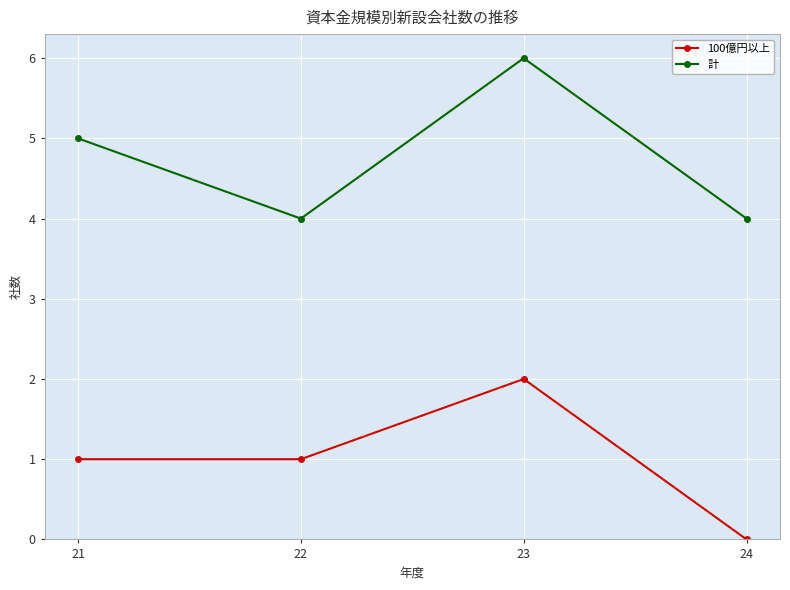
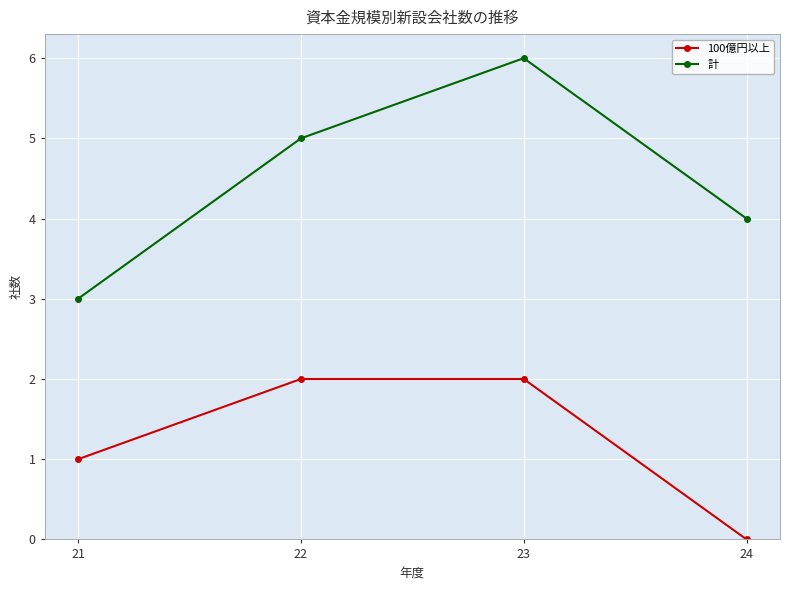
  {
    "100億円以上": {
      "21": 1,
-     "22": 1,
+     "22": 2,
      "23": 2,
      "24": 0
    },
    "計": {
-     "21": 5,
-     "22": 4,
+     "21": 3,
+     "22": 5,
      "23": 6,
      "24": 4
    }
  }
